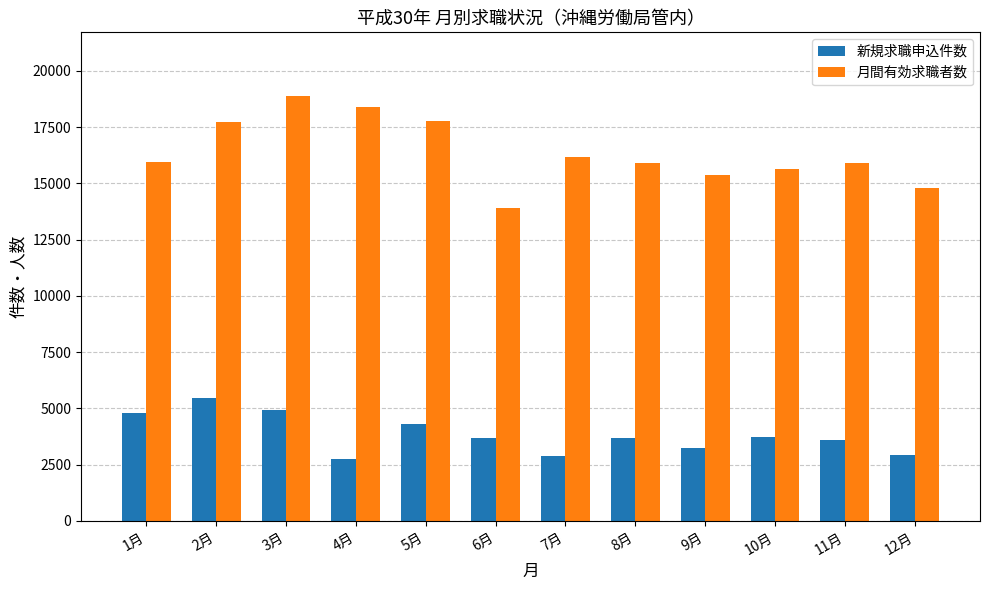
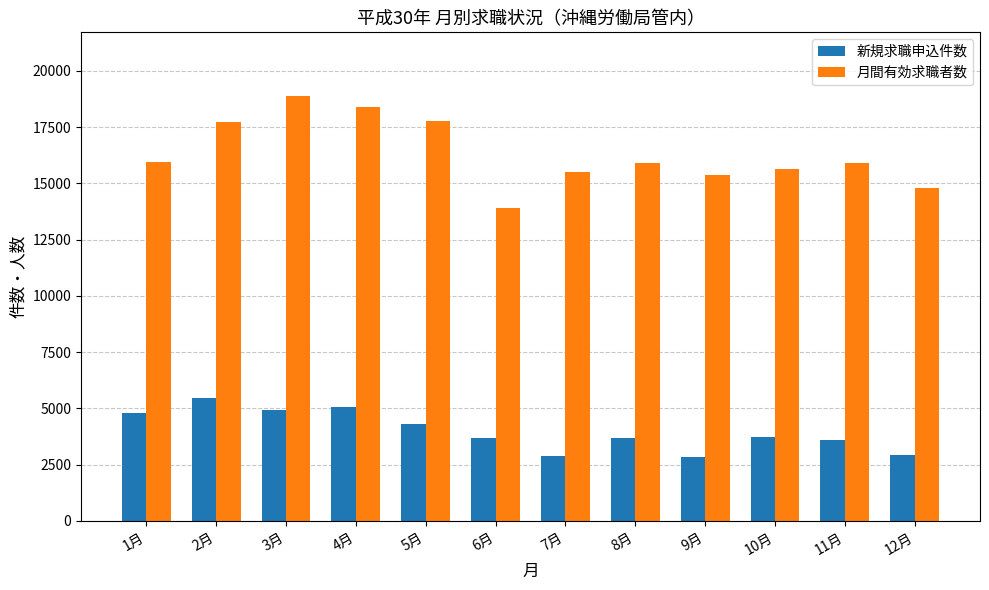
  {
    "新規求職申込件数": {
      "1月": 4800,
      "2月": 5500,
      "3月": 4900,
-     "4月": 2700,
+     "4月": 5100,
      "5月": 4300,
      "6月": 3700,
      "7月": 2900,
      "8月": 3700,
-     "9月": 3200,
+     "9月": 2800,
      "10月": 3700,
      "11月": 3600,
      "12月": 2900
    },
    "月間有効求職者数": {
      "1月": 15900,
      "2月": 17700,
      "3月": 18900,
      "4月": 18400,
      "5月": 17800,
      "6月": 13900,
-     "7月": 16200,
+     "7月": 15500,
      "8月": 15900,
      "9月": 15400,
      "10月": 15600,
      "11月": 15900,
      "12月": 14800
    }
  }
